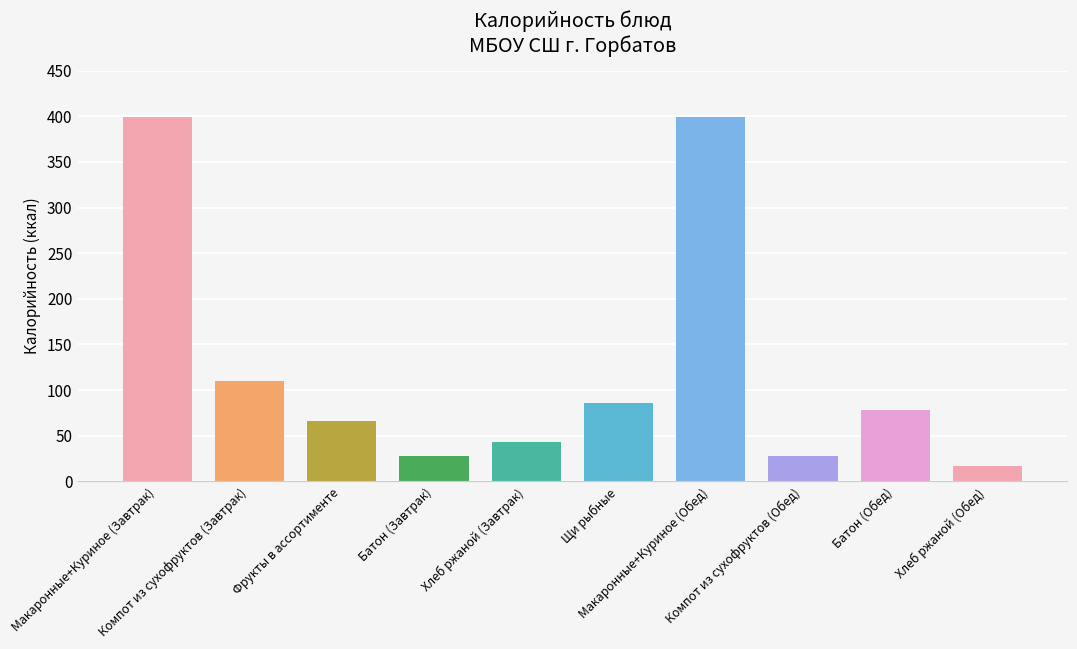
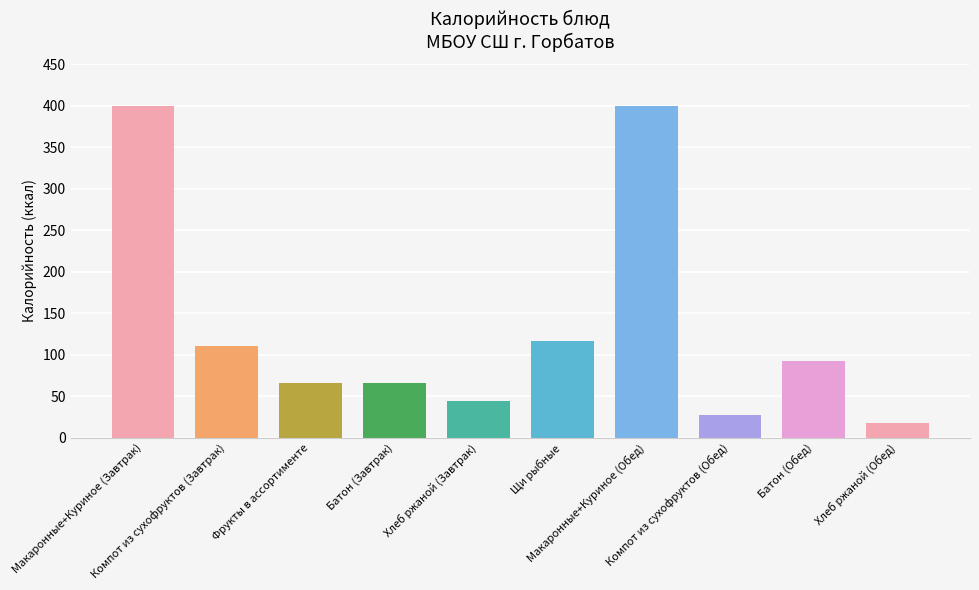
  {
    "Макаронные+Куриное (Завтрак)": 400,
    "Компот из сухофруктов (Завтрак)": 110,
    "Фрукты в ассортименте": 70,
-   "Батон (Завтрак)": 30,
+   "Батон (Завтрак)": 70,
    "Хлеб ржаной (Завтрак)": 40,
-   "Щи рыбные": 90,
+   "Щи рыбные": 120,
    "Макаронные+Куриное (Обед)": 400,
    "Компот из сухофруктов (Обед)": 30,
-   "Батон (Обед)": 80,
+   "Батон (Обед)": 90,
    "Хлеб ржаной (Обед)": 20
  }
